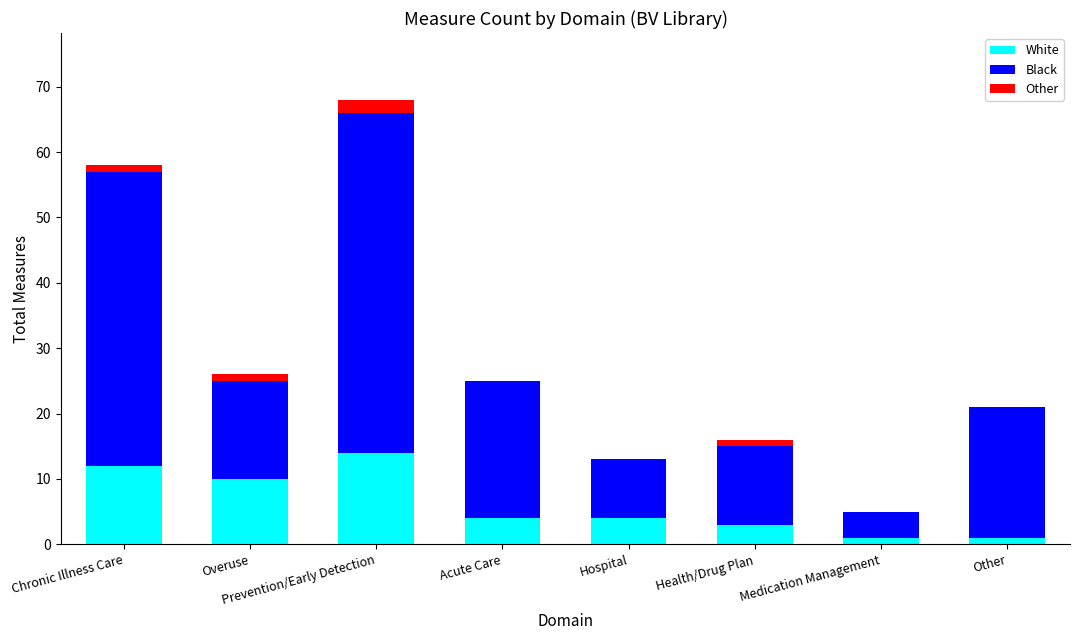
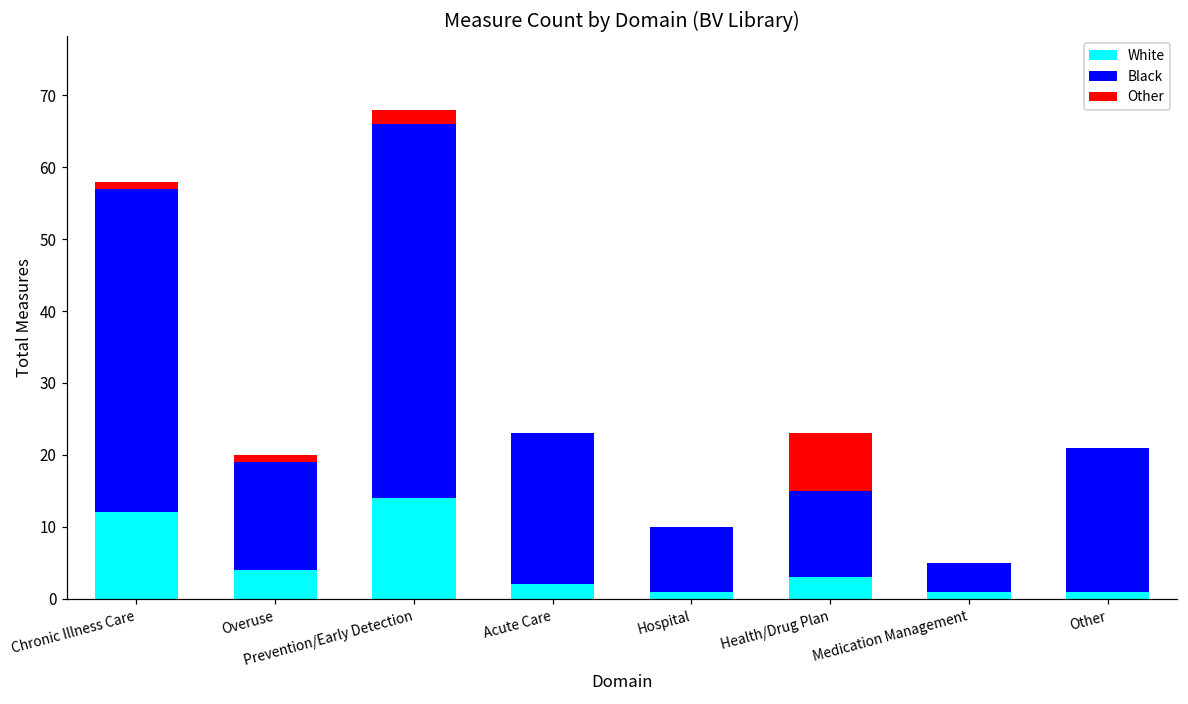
  {
    "White": {
      "Chronic Illness Care": 12,
-     "Overuse": 10,
+     "Overuse": 4,
      "Prevention/Early Detection": 14,
-     "Acute Care": 4,
-     "Hospital": 4,
+     "Acute Care": 2,
+     "Hospital": 1,
      "Health/Drug Plan": 3,
      "Medication Management": 1,
      "Other": 1
    },
    "Black": {
      "Chronic Illness Care": 45,
      "Overuse": 15,
      "Prevention/Early Detection": 52,
      "Acute Care": 21,
      "Hospital": 9,
      "Health/Drug Plan": 12,
      "Medication Management": 4,
      "Other": 20
    },
    "Other": {
      "Chronic Illness Care": 1,
      "Overuse": 1,
      "Prevention/Early Detection": 2,
      "Acute Care": 0,
      "Hospital": 0,
-     "Health/Drug Plan": 1,
+     "Health/Drug Plan": 8,
      "Medication Management": 0,
      "Other": 0
    }
  }
